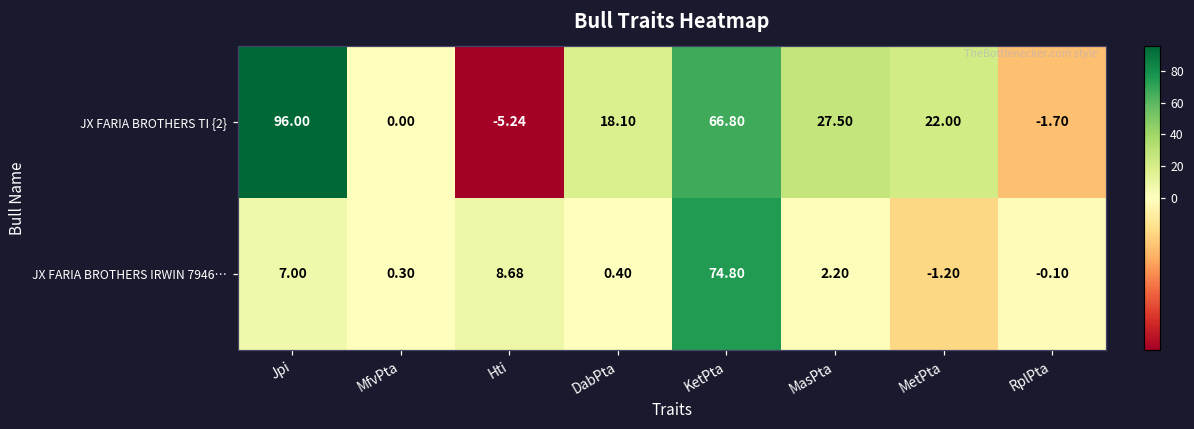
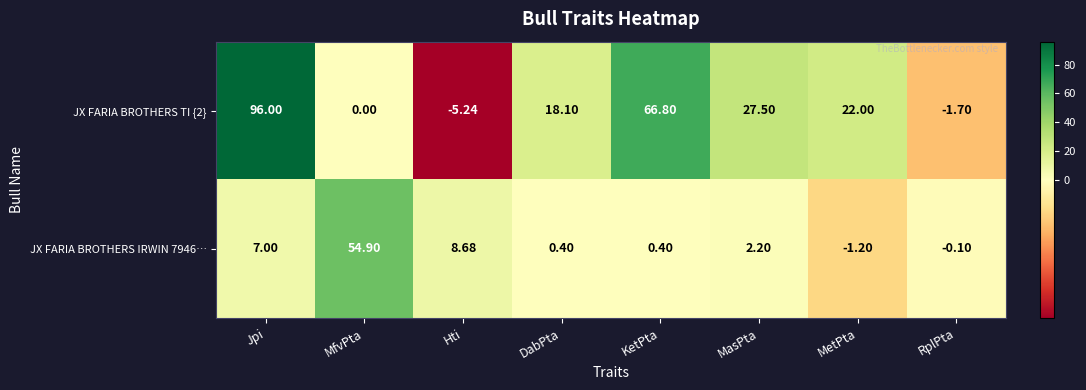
  {
    "JX FARIA BROTHERS TI {2}": {
      "Jpi": 96.00,
      "MfvPta": 0.00,
      "Hti": -5.24,
      "DabPta": 18.10,
      "KetPta": 66.80,
      "MasPta": 27.50,
      "MetPta": 22.00
    },
    "JX FARIA BROTHERS IRWIN 7946…": {
      "Jpi": 7.00,
-     "MfvPta": 0.30,
+     "MfvPta": 54.90,
      "Hti": 8.68,
      "DabPta": 0.40,
-     "KetPta": 74.80,
+     "KetPta": 0.40,
      "MasPta": 2.20,
      "MetPta": -1.20,
      "RplPta": -0.10
    }
  }
